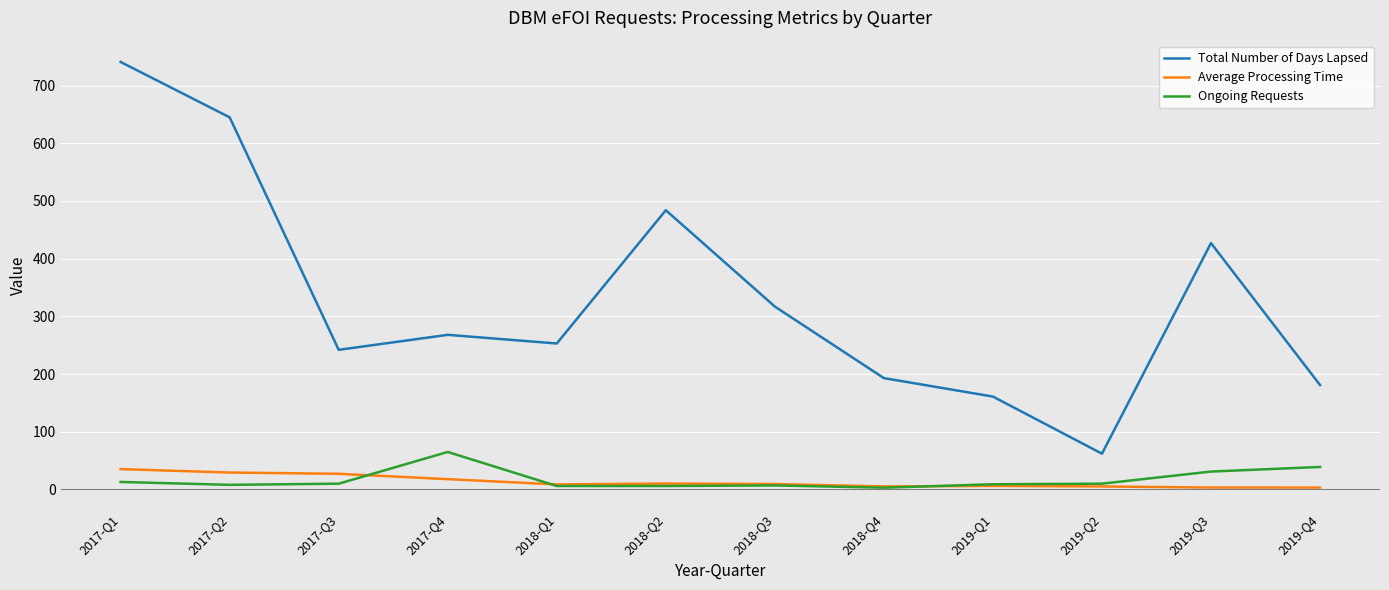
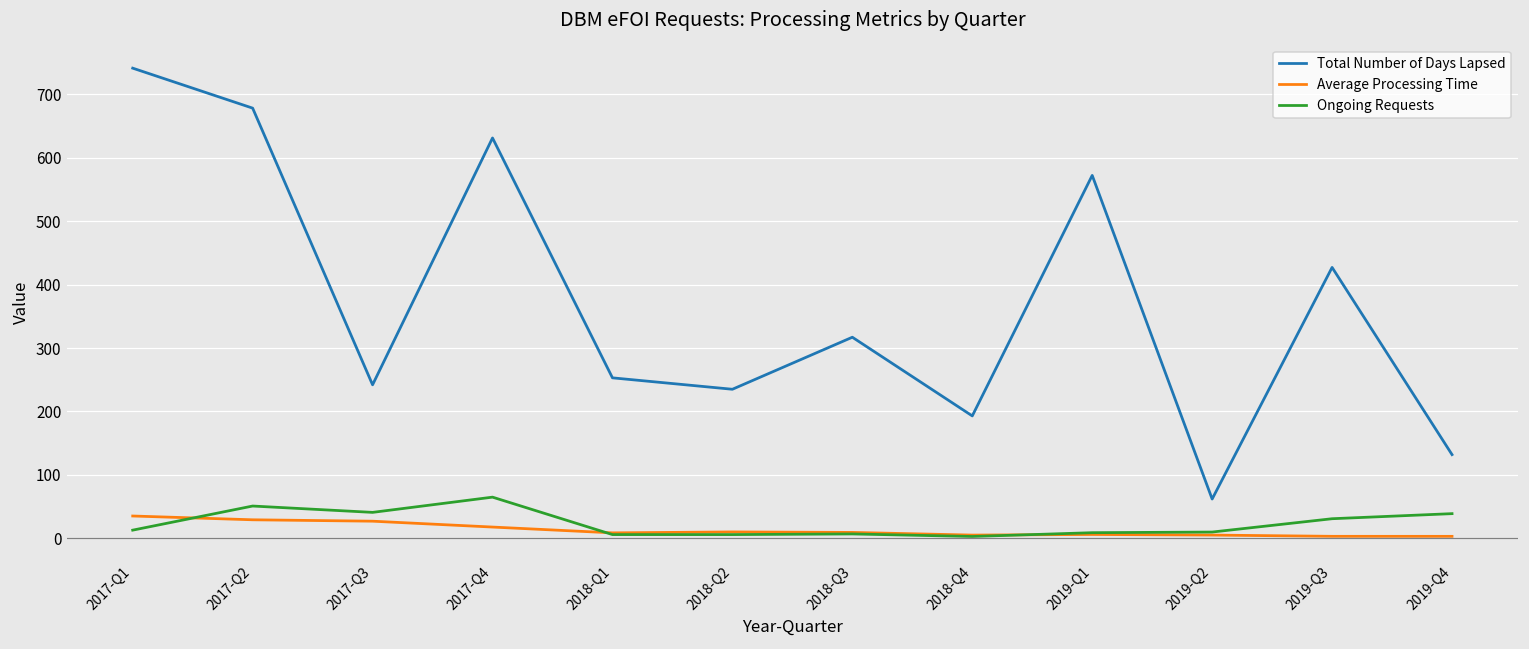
  {
    "Total Number of Days Lapsed": {
      "2017-Q1": 740,
-     "2017-Q2": 650,
+     "2017-Q2": 680,
      "2017-Q3": 240,
-     "2017-Q4": 270,
+     "2017-Q4": 630,
      "2018-Q1": 250,
-     "2018-Q2": 480,
+     "2018-Q2": 240,
      "2018-Q3": 320,
      "2018-Q4": 190,
-     "2019-Q1": 160,
+     "2019-Q1": 570,
      "2019-Q2": 60,
      "2019-Q3": 430,
-     "2019-Q4": 180
+     "2019-Q4": 130
    },
    "Average Processing Time": {
      "2017-Q1": 40,
      "2017-Q2": 30,
      "2017-Q3": 30,
      "2017-Q4": 20,
      "2019-Q2": 10,
      "2019-Q3": 0,
      "2019-Q4": 0
    },
    "Ongoing Requests": {
      "2017-Q1": 10,
-     "2017-Q2": 10,
-     "2017-Q3": 10,
+     "2017-Q2": 50,
+     "2017-Q3": 40,
      "2017-Q4": 70,
      "2019-Q2": 10,
      "2019-Q3": 30,
      "2019-Q4": 40
    }
  }
